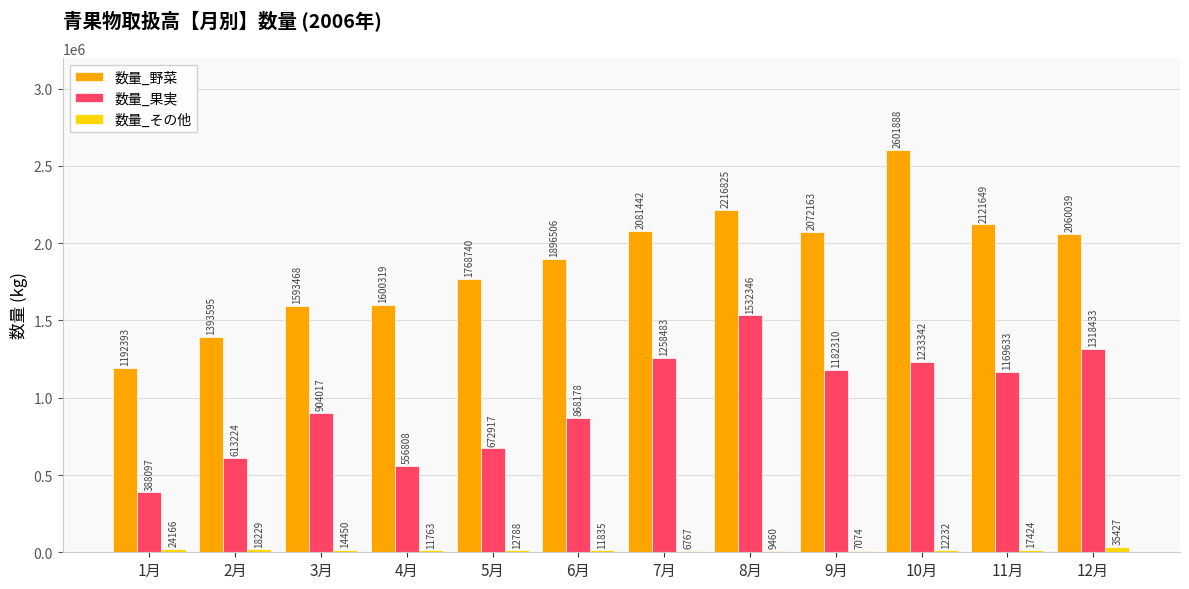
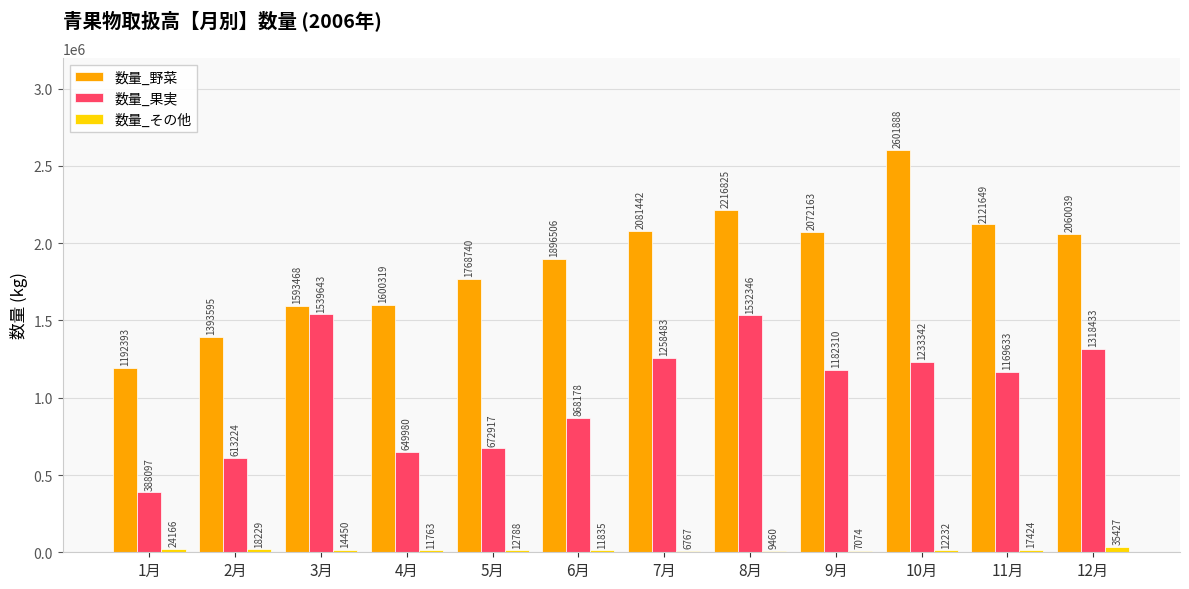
  {
    "数量_果実": {
      "1月": 388097,
      "2月": 613224,
-     "3月": 904017,
-     "4月": 556808,
+     "3月": 1539643,
+     "4月": 649980,
      "5月": 672917,
      "6月": 868178,
      "7月": 1258483,
      "8月": 1532346,
      "9月": 1182310,
      "10月": 1233342,
      "11月": 1169633,
      "12月": 1318433
    }
  }
